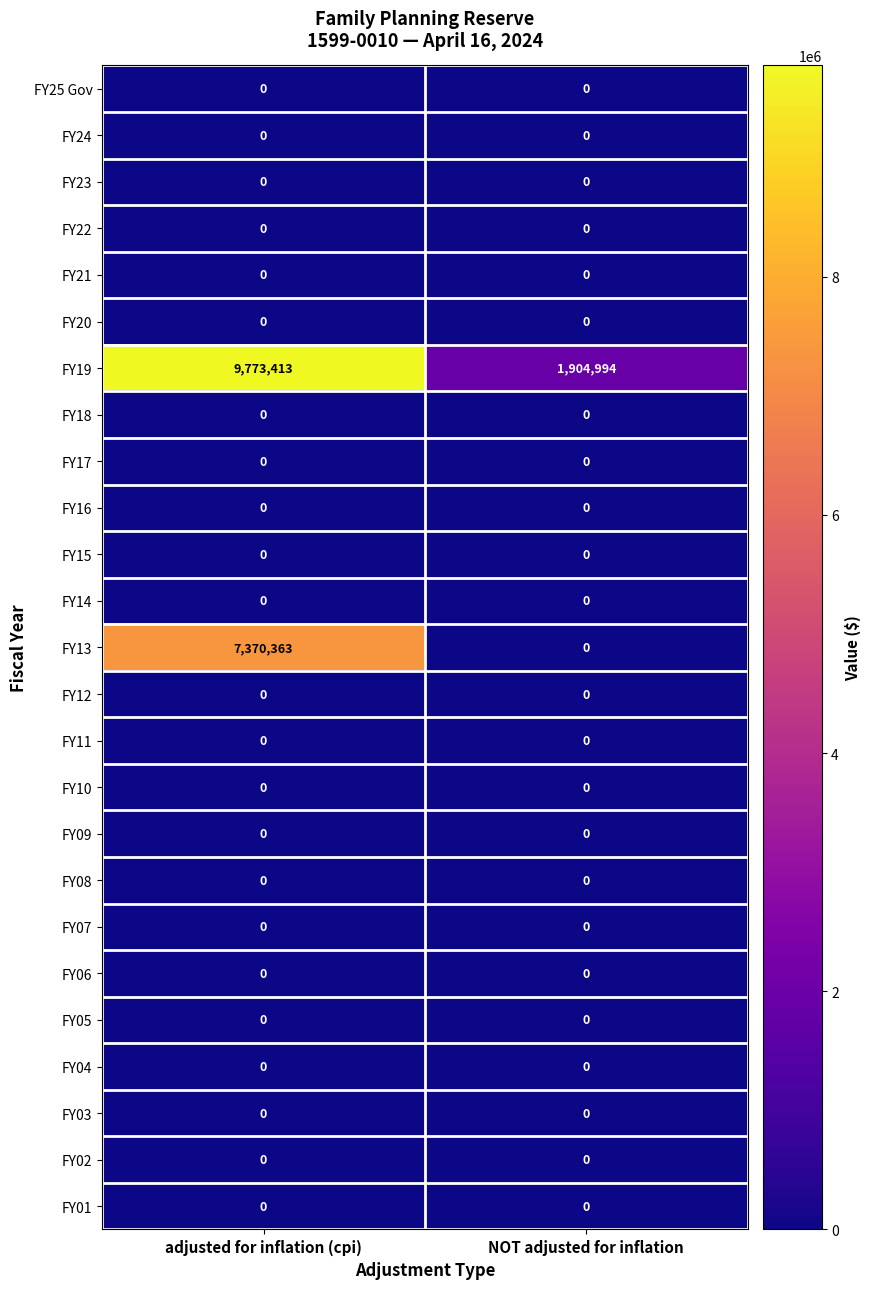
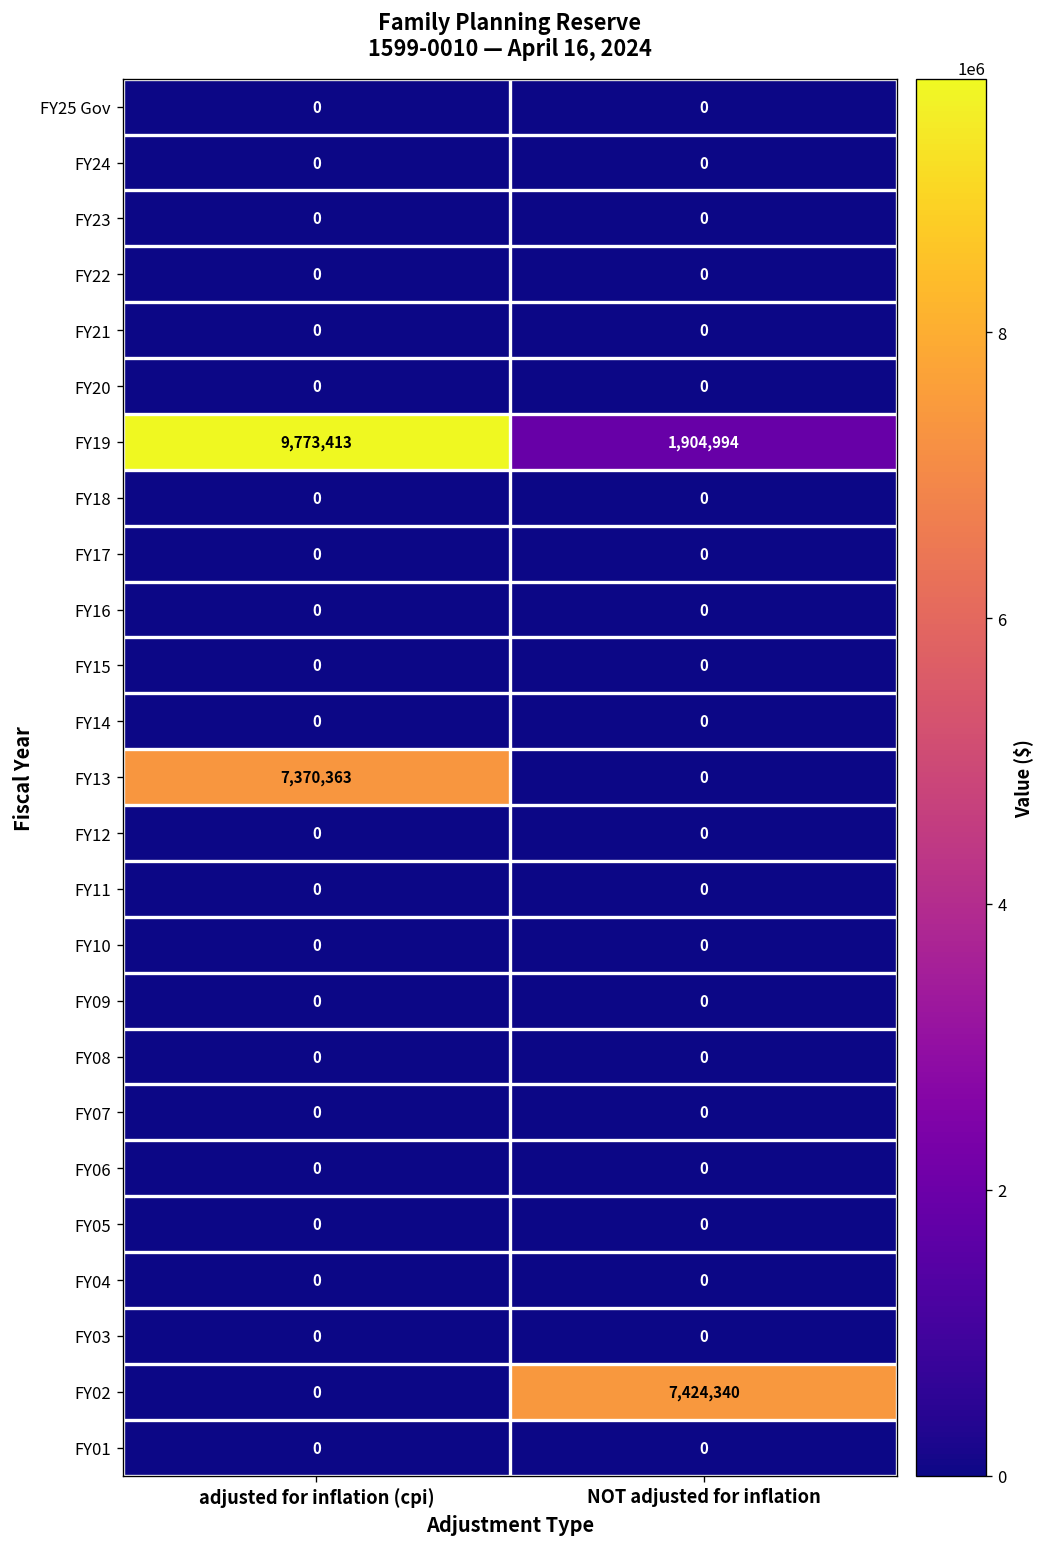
  {
    "FY25 Gov": {
      "adjusted for inflation (cpi)": "0",
      "NOT adjusted for inflation": "0"
    },
    "FY24": {
      "adjusted for inflation (cpi)": "0",
      "NOT adjusted for inflation": "0"
    },
    "FY23": {
      "adjusted for inflation (cpi)": "0",
      "NOT adjusted for inflation": "0"
    },
    "FY22": {
      "adjusted for inflation (cpi)": "0",
      "NOT adjusted for inflation": "0"
    },
    "FY21": {
      "adjusted for inflation (cpi)": "0",
      "NOT adjusted for inflation": "0"
    },
    "FY20": {
      "adjusted for inflation (cpi)": "0",
      "NOT adjusted for inflation": "0"
    },
    "FY19": {
      "adjusted for inflation (cpi)": "9,773,413",
      "NOT adjusted for inflation": "1,904,994"
    },
    "FY18": {
      "adjusted for inflation (cpi)": "0",
      "NOT adjusted for inflation": "0"
    },
    "FY17": {
      "adjusted for inflation (cpi)": "0",
      "NOT adjusted for inflation": "0"
    },
    "FY16": {
      "adjusted for inflation (cpi)": "0",
      "NOT adjusted for inflation": "0"
    },
    "FY15": {
      "adjusted for inflation (cpi)": "0",
      "NOT adjusted for inflation": "0"
    },
    "FY14": {
      "adjusted for inflation (cpi)": "0",
      "NOT adjusted for inflation": "0"
    },
    "FY13": {
      "adjusted for inflation (cpi)": "7,370,363",
      "NOT adjusted for inflation": "0"
    },
    "FY12": {
      "adjusted for inflation (cpi)": "0",
      "NOT adjusted for inflation": "0"
    },
    "FY11": {
      "adjusted for inflation (cpi)": "0",
      "NOT adjusted for inflation": "0"
    },
    "FY10": {
      "adjusted for inflation (cpi)": "0",
      "NOT adjusted for inflation": "0"
    },
    "FY09": {
      "adjusted for inflation (cpi)": "0",
      "NOT adjusted for inflation": "0"
    },
    "FY08": {
      "adjusted for inflation (cpi)": "0",
      "NOT adjusted for inflation": "0"
    },
    "FY07": {
      "adjusted for inflation (cpi)": "0",
      "NOT adjusted for inflation": "0"
    },
    "FY06": {
      "adjusted for inflation (cpi)": "0",
      "NOT adjusted for inflation": "0"
    },
    "FY05": {
      "adjusted for inflation (cpi)": "0",
      "NOT adjusted for inflation": "0"
    },
    "FY04": {
      "adjusted for inflation (cpi)": "0",
      "NOT adjusted for inflation": "0"
    },
    "FY03": {
      "adjusted for inflation (cpi)": "0",
      "NOT adjusted for inflation": "0"
    },
    "FY02": {
      "adjusted for inflation (cpi)": "0",
-     "NOT adjusted for inflation": "0"
+     "NOT adjusted for inflation": "7,424,340"
    },
    "FY01": {
      "adjusted for inflation (cpi)": "0",
      "NOT adjusted for inflation": "0"
    }
  }
